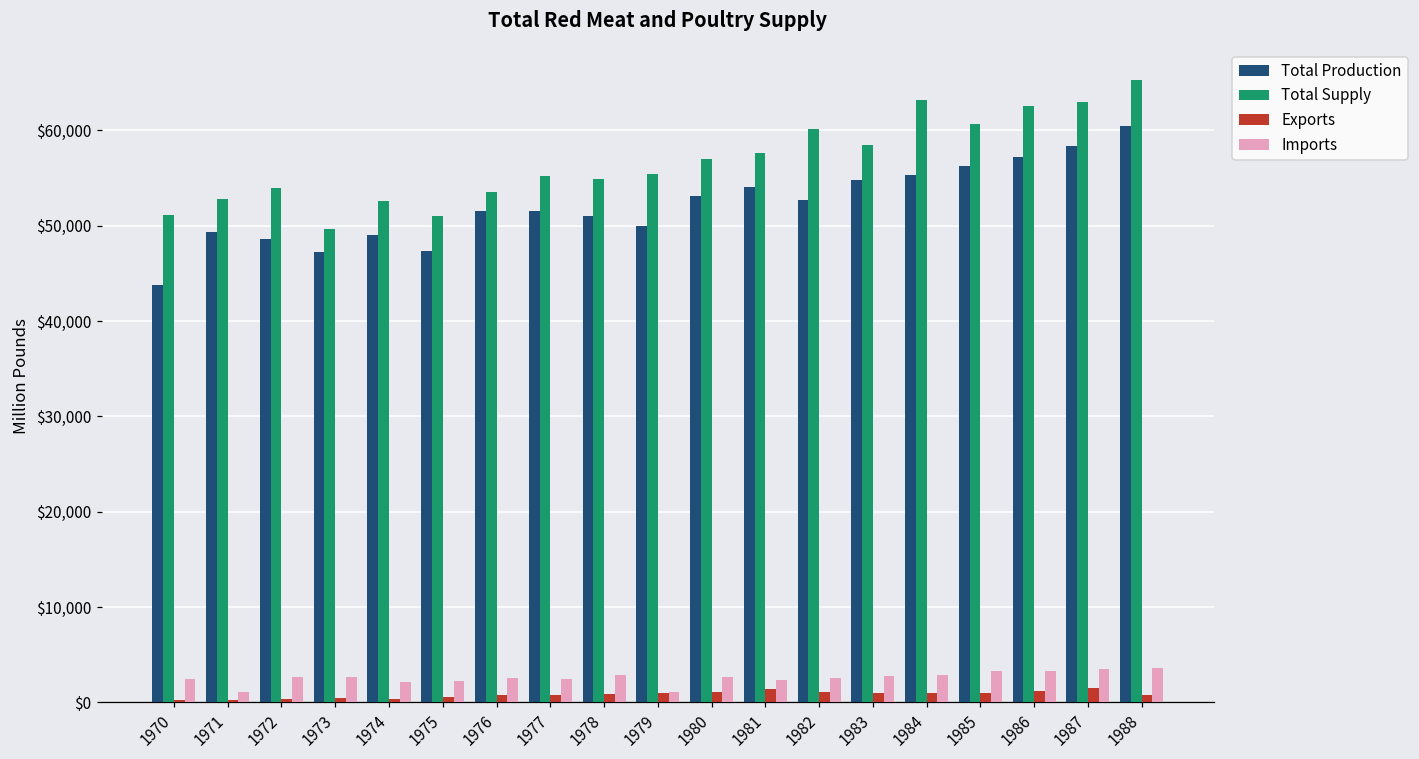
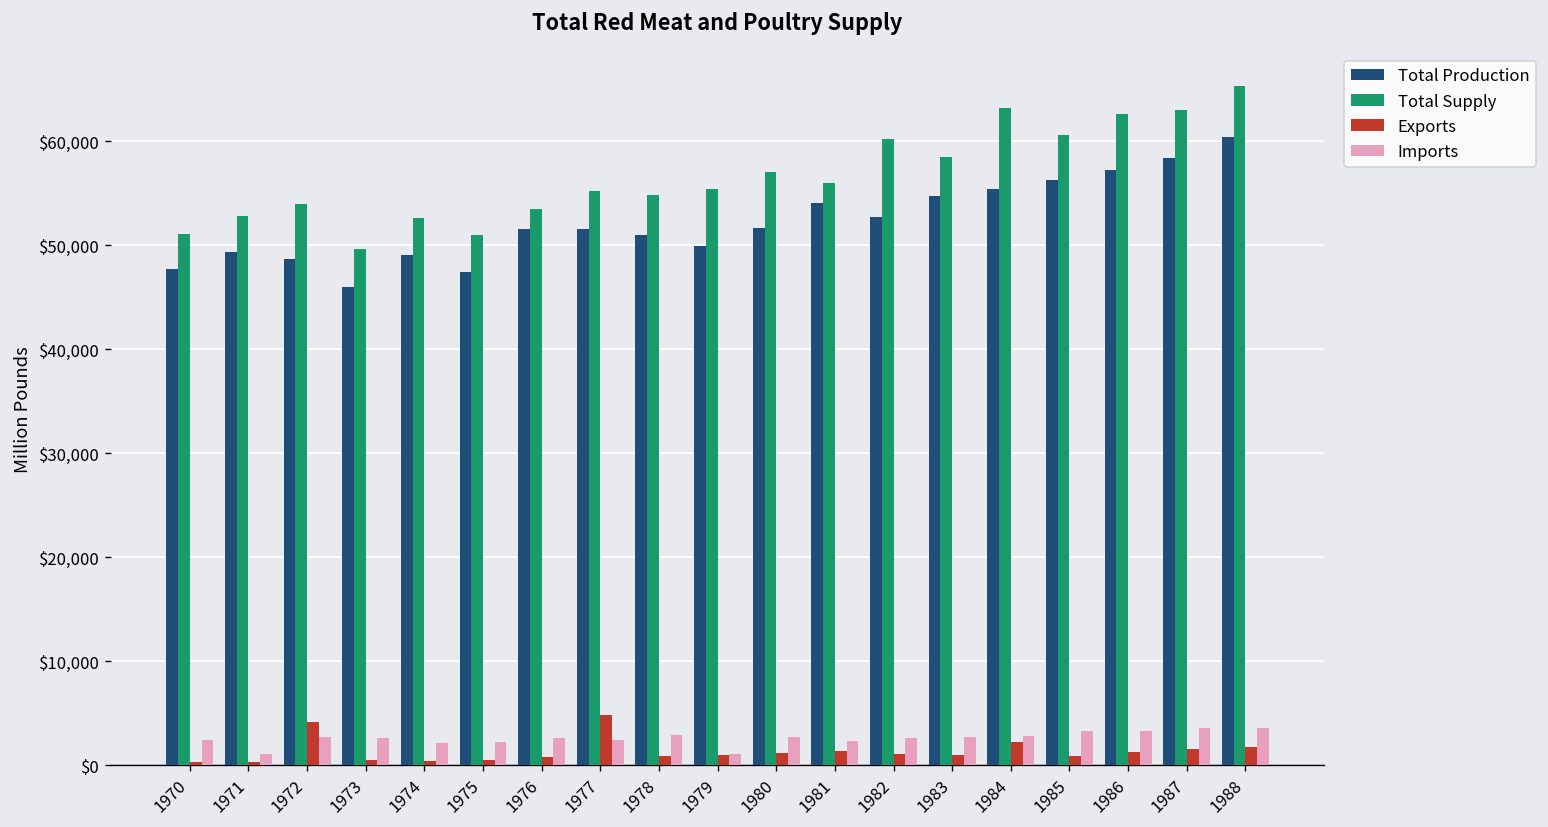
  {
    "Total Production": {
-     "1970": "$44,000",
+     "1970": "$48,000",
      "1971": "$49,000",
      "1972": "$49,000",
-     "1973": "$47,000",
+     "1973": "$46,000",
      "1974": "$49,000",
      "1975": "$47,000",
      "1976": "$52,000",
      "1977": "$52,000",
      "1978": "$51,000",
      "1979": "$50,000",
-     "1980": "$53,000",
+     "1980": "$52,000",
      "1981": "$54,000",
      "1982": "$53,000",
      "1983": "$55,000",
      "1984": "$55,000",
      "1985": "$56,000",
      "1986": "$57,000",
      "1987": "$58,000",
      "1988": "$60,000"
    },
    "Total Supply": {
      "1970": "$51,000",
      "1971": "$53,000",
      "1972": "$54,000",
      "1973": "$50,000",
      "1974": "$53,000",
      "1975": "$51,000",
      "1976": "$53,000",
      "1977": "$55,000",
      "1978": "$55,000",
      "1979": "$55,000",
      "1980": "$57,000",
-     "1981": "$58,000",
+     "1981": "$56,000",
      "1982": "$60,000",
      "1983": "$59,000",
      "1984": "$63,000",
      "1985": "$61,000",
      "1986": "$63,000",
      "1987": "$63,000",
      "1988": "$65,000"
    },
    "Exports": {
-     "1972": "$0",
+     "1972": "$4,000",
      "1973": "$0",
      "1974": "$0",
      "1975": "$1,000",
      "1976": "$1,000",
-     "1977": "$1,000",
+     "1977": "$5,000",
      "1978": "$1,000",
      "1979": "$1,000",
      "1980": "$1,000",
      "1981": "$1,000",
      "1982": "$1,000",
      "1983": "$1,000",
-     "1984": "$1,000",
+     "1984": "$2,000",
      "1985": "$1,000",
      "1986": "$1,000",
      "1987": "$2,000",
-     "1988": "$1,000"
+     "1988": "$2,000"
    },
    "Imports": {
      "1970": "$2,000",
      "1971": "$1,000",
      "1972": "$3,000",
      "1973": "$3,000",
      "1974": "$2,000",
      "1975": "$2,000",
      "1976": "$3,000",
      "1977": "$2,000",
      "1978": "$3,000",
      "1979": "$1,000",
      "1980": "$3,000",
      "1981": "$2,000",
      "1982": "$3,000",
      "1983": "$3,000",
      "1984": "$3,000",
      "1985": "$3,000",
      "1986": "$3,000",
      "1987": "$4,000",
      "1988": "$4,000"
    }
  }
